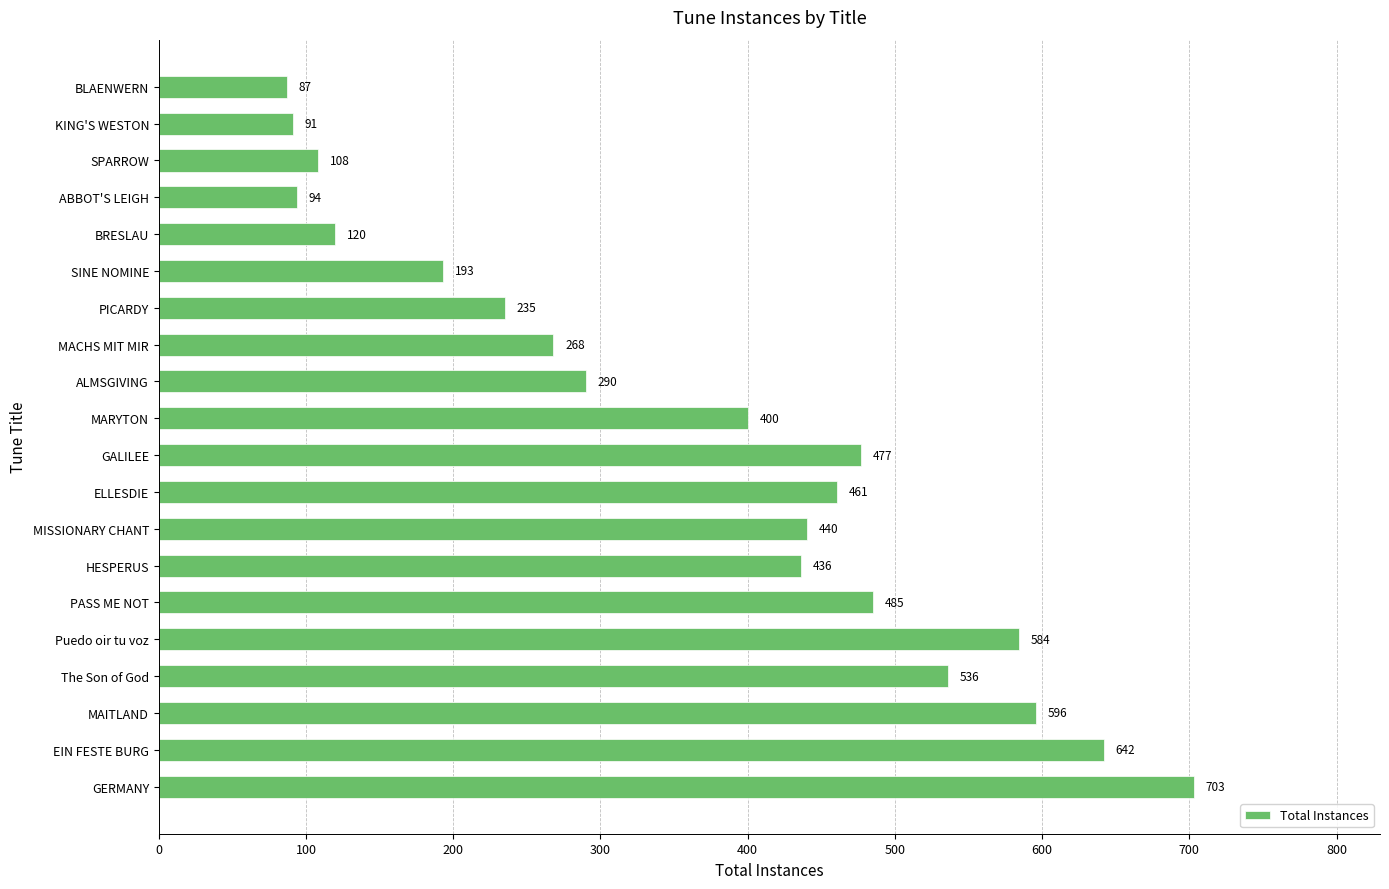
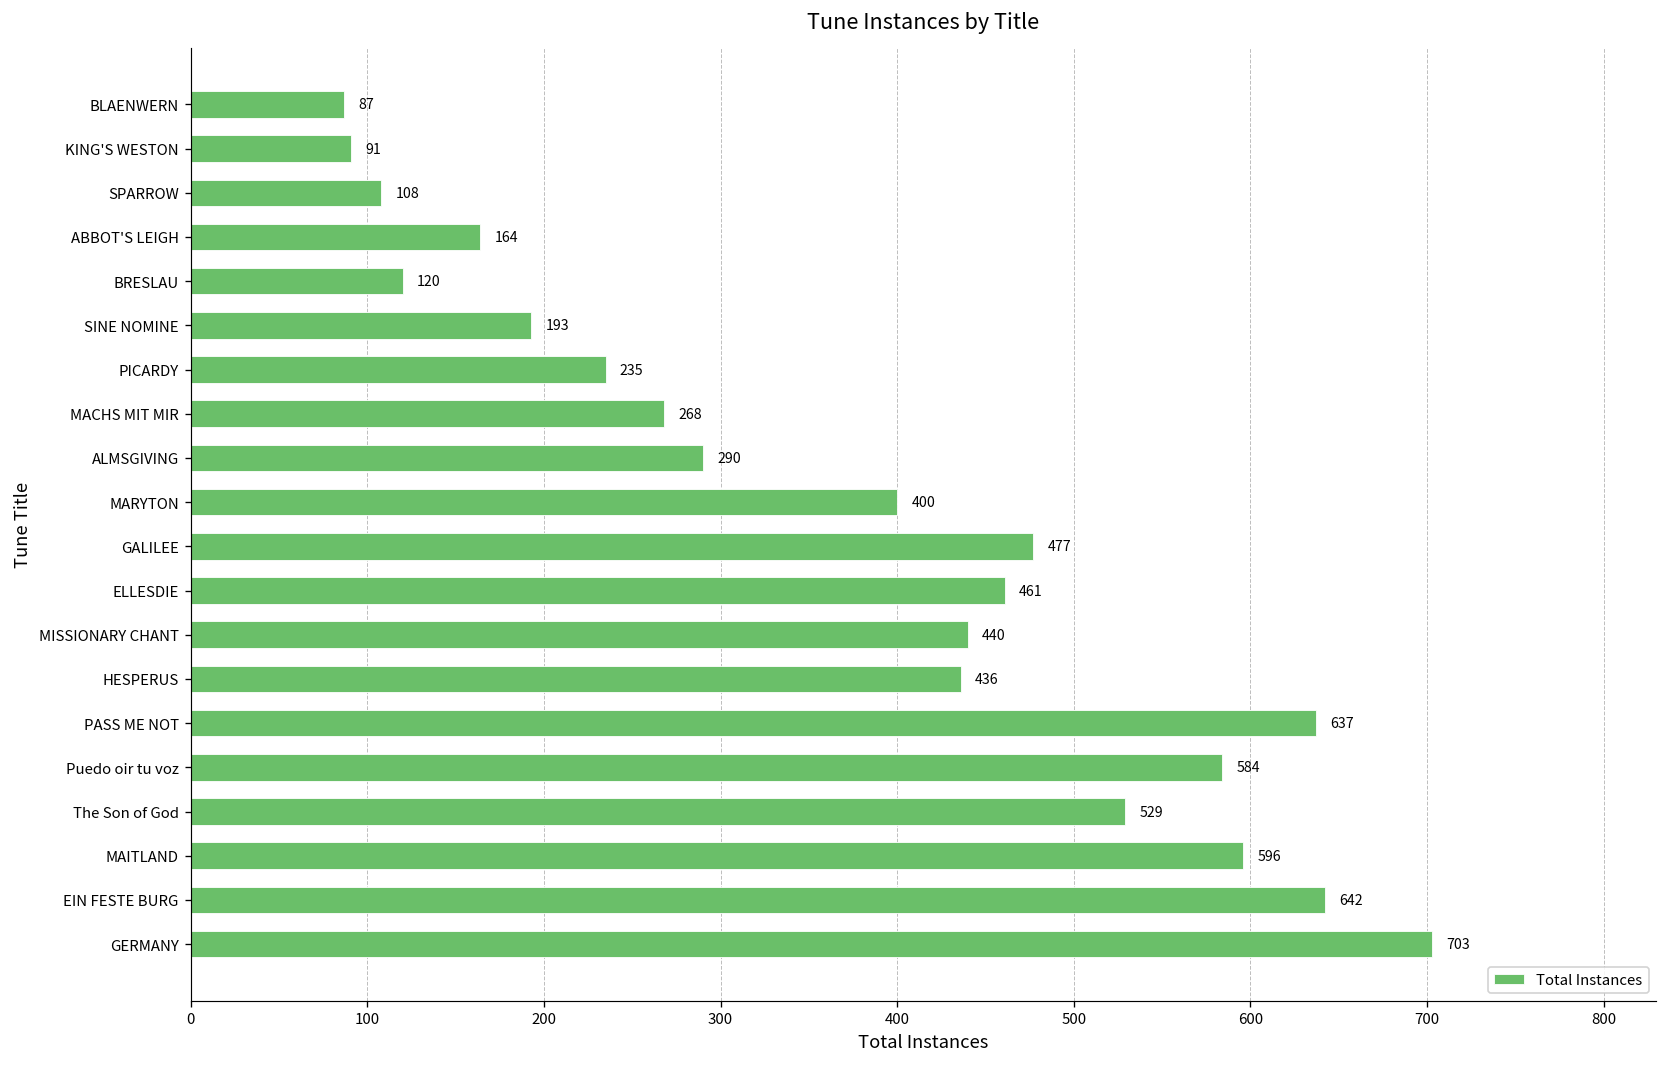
  {
    "BLAENWERN": 87,
    "KING'S WESTON": 91,
    "SPARROW": 108,
-   "ABBOT'S LEIGH": 94,
+   "ABBOT'S LEIGH": 164,
    "BRESLAU": 120,
    "SINE NOMINE": 193,
    "PICARDY": 235,
    "MACHS MIT MIR": 268,
    "ALMSGIVING": 290,
    "MARYTON": 400,
    "GALILEE": 477,
    "ELLESDIE": 461,
    "MISSIONARY CHANT": 440,
    "HESPERUS": 436,
-   "PASS ME NOT": 485,
+   "PASS ME NOT": 637,
    "Puedo oir tu voz": 584,
-   "The Son of God": 536,
+   "The Son of God": 529,
    "MAITLAND": 596,
    "EIN FESTE BURG": 642,
    "GERMANY": 703
  }
